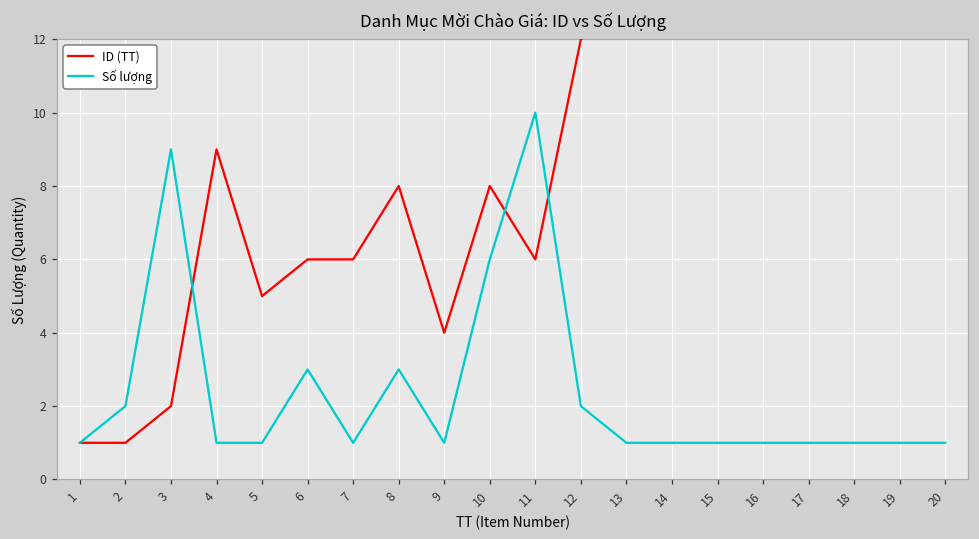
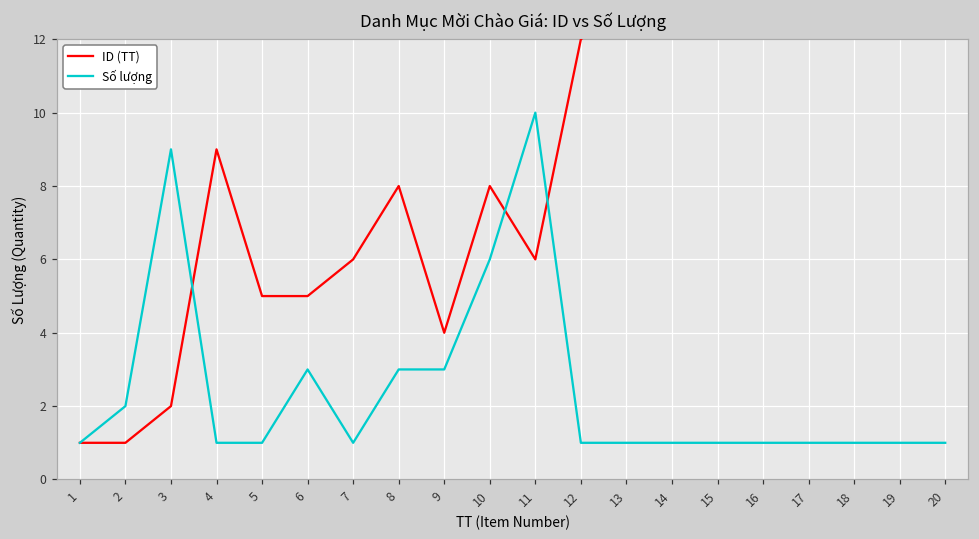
  {
    "ID (TT)": {
      "2": 1,
      "3": 2,
      "4": 9,
      "5": 5,
-     "6": 6,
+     "6": 5,
      "7": 6,
      "8": 8,
      "9": 4,
      "10": 8,
      "11": 6,
      "12": 12
    },
    "Số lượng": {
      "2": 2,
      "3": 9,
      "4": 1,
      "5": 1,
      "6": 3,
      "7": 1,
      "8": 3,
-     "9": 1,
+     "9": 3,
      "10": 6,
      "11": 10,
-     "12": 2,
+     "12": 1,
      "13": 1,
      "14": 1,
      "15": 1,
      "16": 1,
      "17": 1,
      "18": 1,
      "19": 1,
      "20": 1
    }
  }
